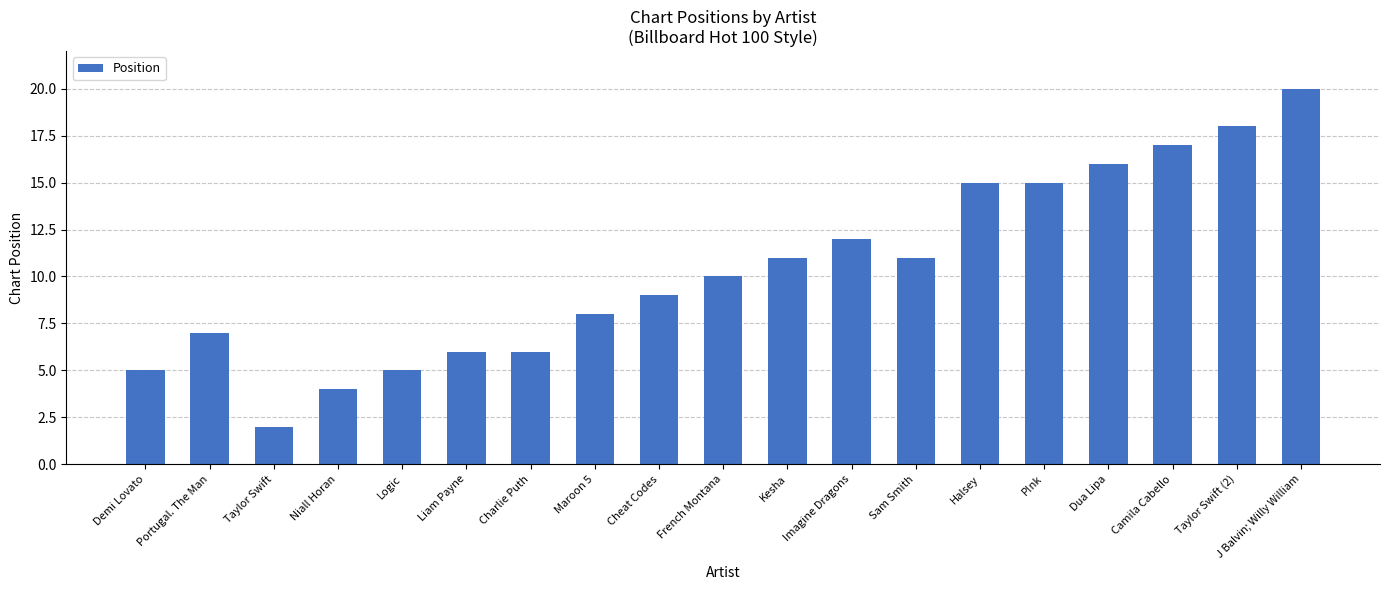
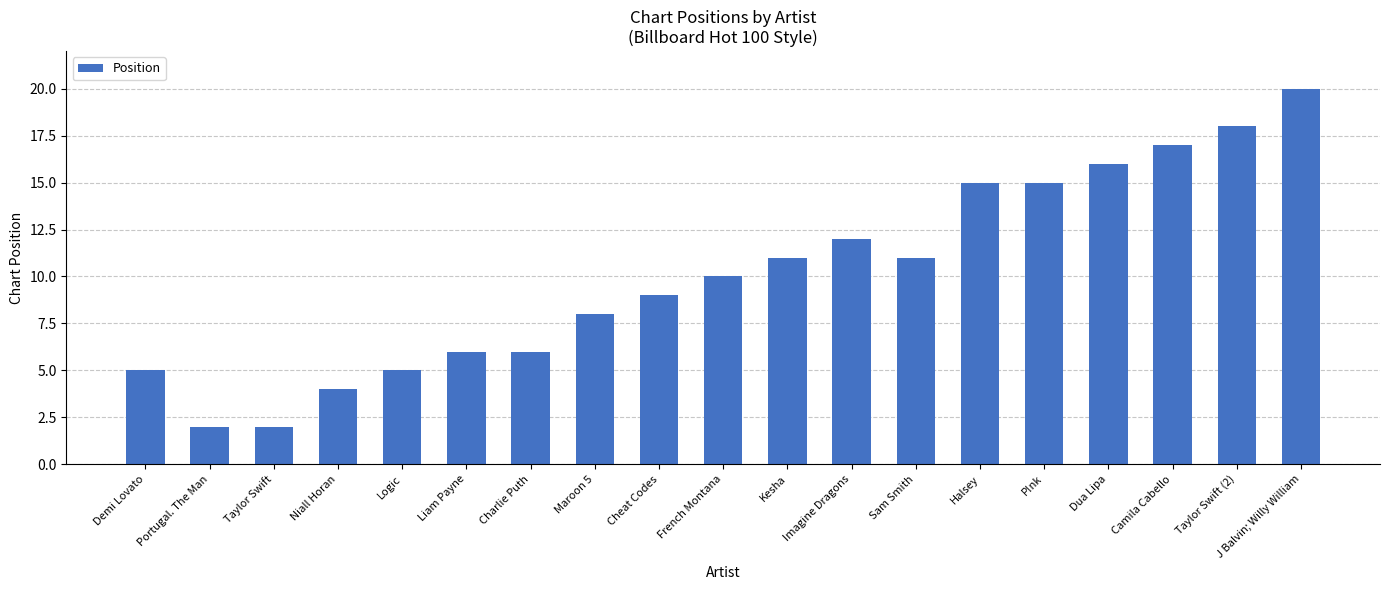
  {
    "Demi Lovato": 5,
-   "Portugal. The Man": 7,
+   "Portugal. The Man": 2,
    "Taylor Swift": 2,
    "Niall Horan": 4,
    "Logic": 5,
    "Liam Payne": 6,
    "Charlie Puth": 6,
    "Maroon 5": 8,
    "Cheat Codes": 9,
    "French Montana": 10,
    "Kesha": 11,
    "Imagine Dragons": 12,
    "Sam Smith": 11,
    "Halsey": 15,
    "P!nk": 15,
    "Dua Lipa": 16,
    "Camila Cabello": 17,
    "Taylor Swift (2)": 18,
    "J Balvin; Willy William": 20
  }
